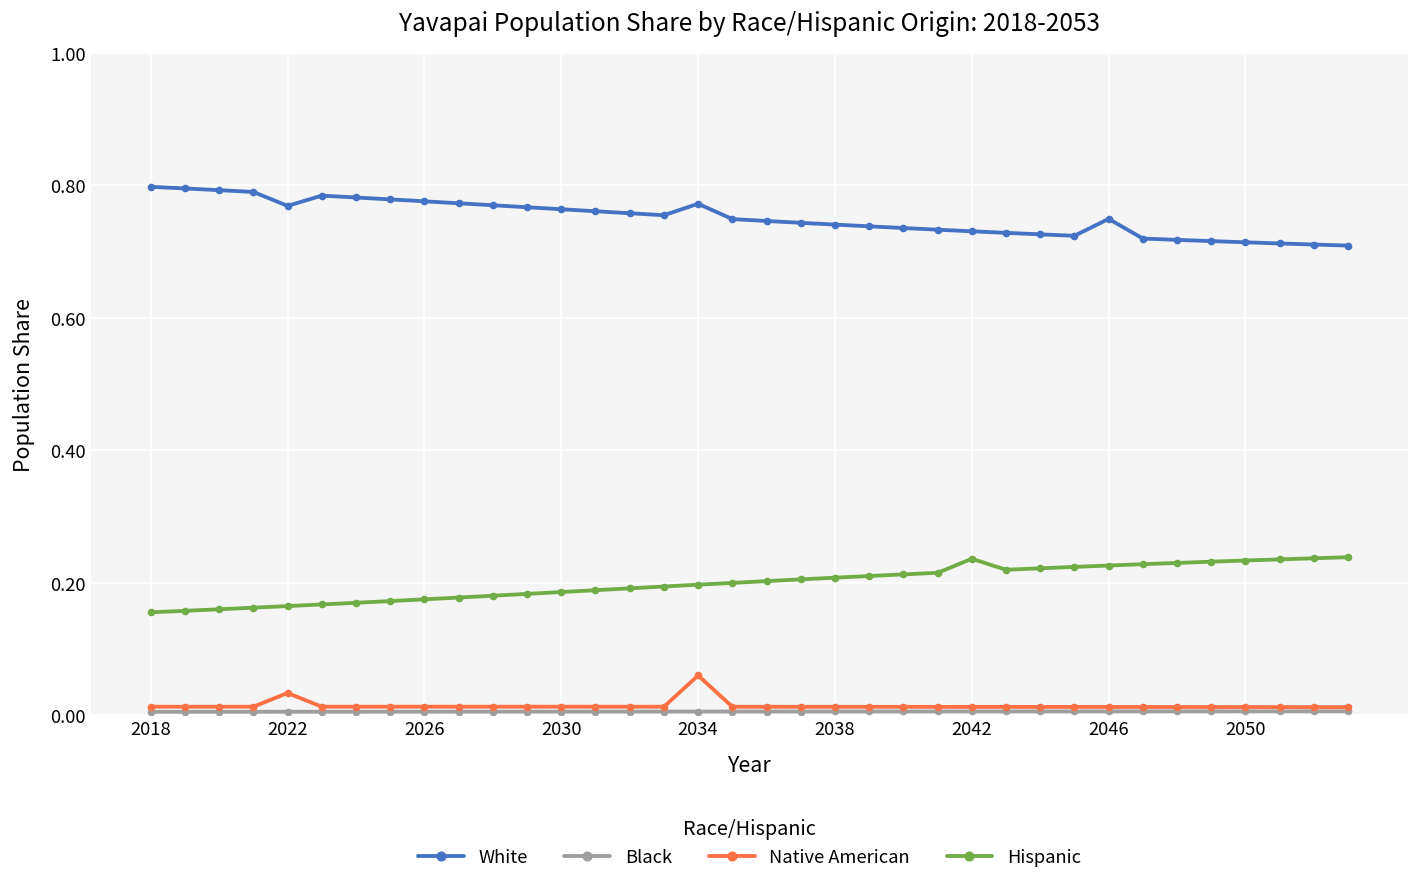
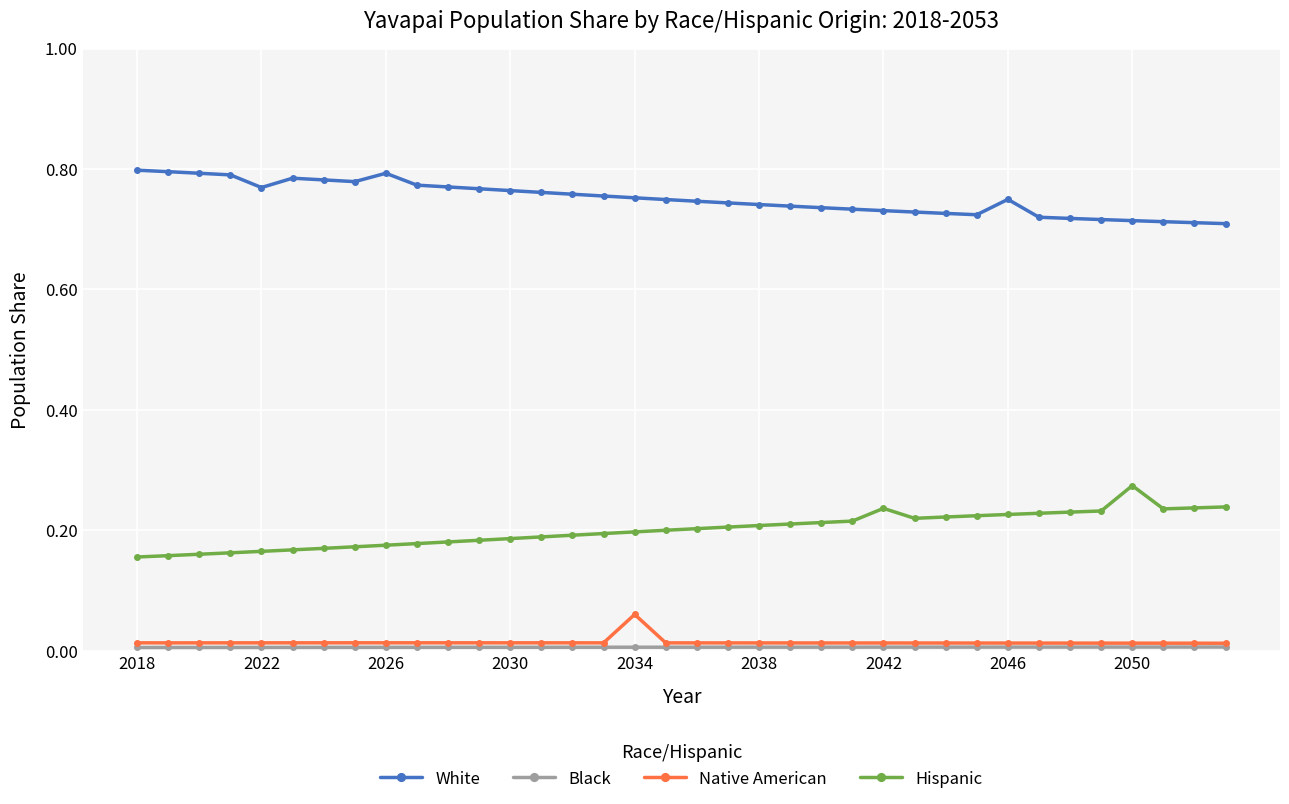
  {
    "White": {
      "2018": 0.80,
      "2022": 0.77,
-     "2026": 0.78,
+     "2026": 0.79,
      "2030": 0.76,
-     "2034": 0.77,
+     "2034": 0.75,
      "2038": 0.74,
      "2042": 0.73,
      "2046": 0.75,
      "2050": 0.71
    },
    "Black": {
      "2018": 0.01,
      "2022": 0.01,
      "2026": 0.01,
      "2030": 0.01,
      "2034": 0.01,
      "2038": 0.01,
      "2042": 0.01,
      "2046": 0.01,
      "2050": 0.01
    },
    "Native American": {
      "2018": 0.01,
-     "2022": 0.03,
+     "2022": 0.01,
      "2026": 0.01,
      "2030": 0.01,
      "2034": 0.06,
      "2038": 0.01,
      "2042": 0.01,
      "2046": 0.01,
      "2050": 0.01
    },
    "Hispanic": {
      "2018": 0.16,
      "2022": 0.17,
      "2026": 0.18,
      "2030": 0.19,
      "2034": 0.20,
      "2038": 0.21,
      "2042": 0.24,
      "2046": 0.23,
-     "2050": 0.23
+     "2050": 0.27
    }
  }
